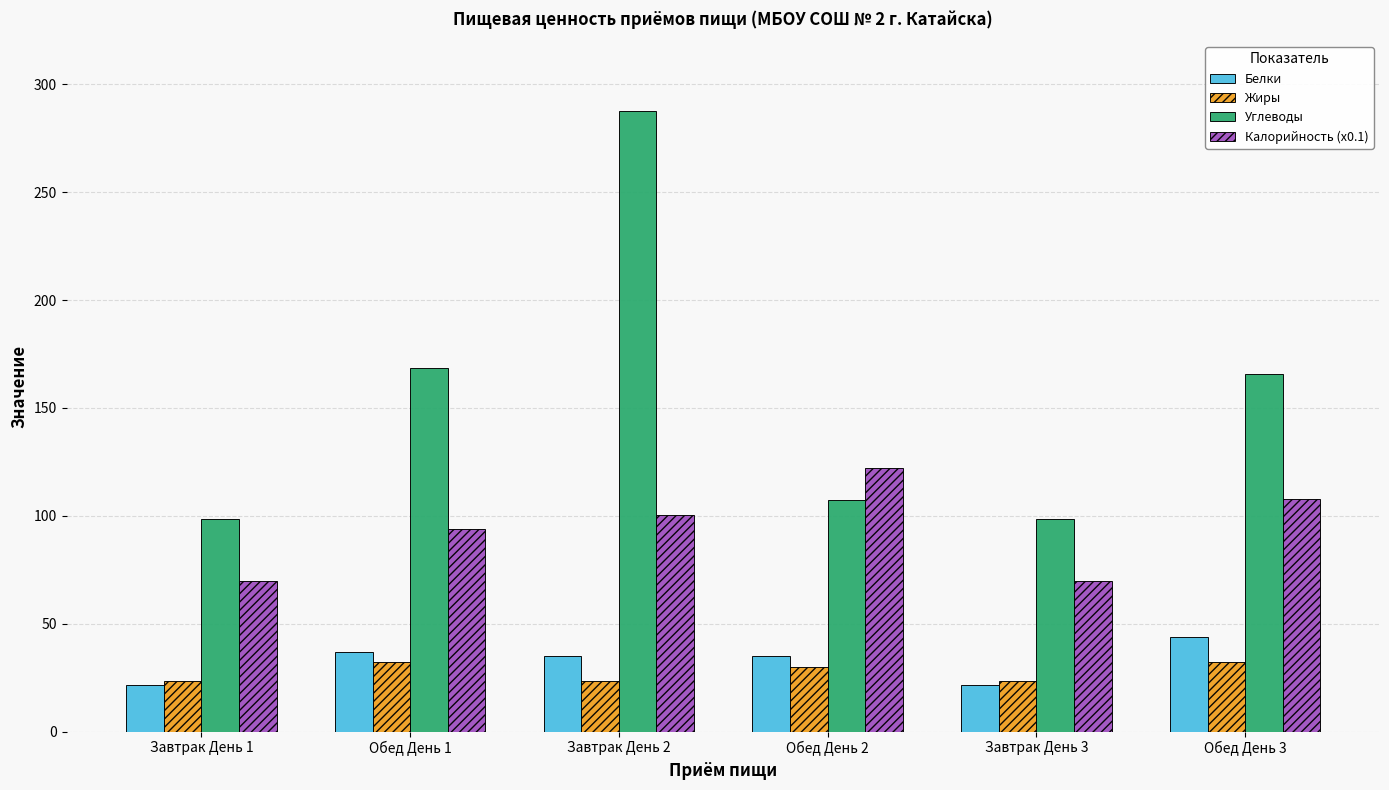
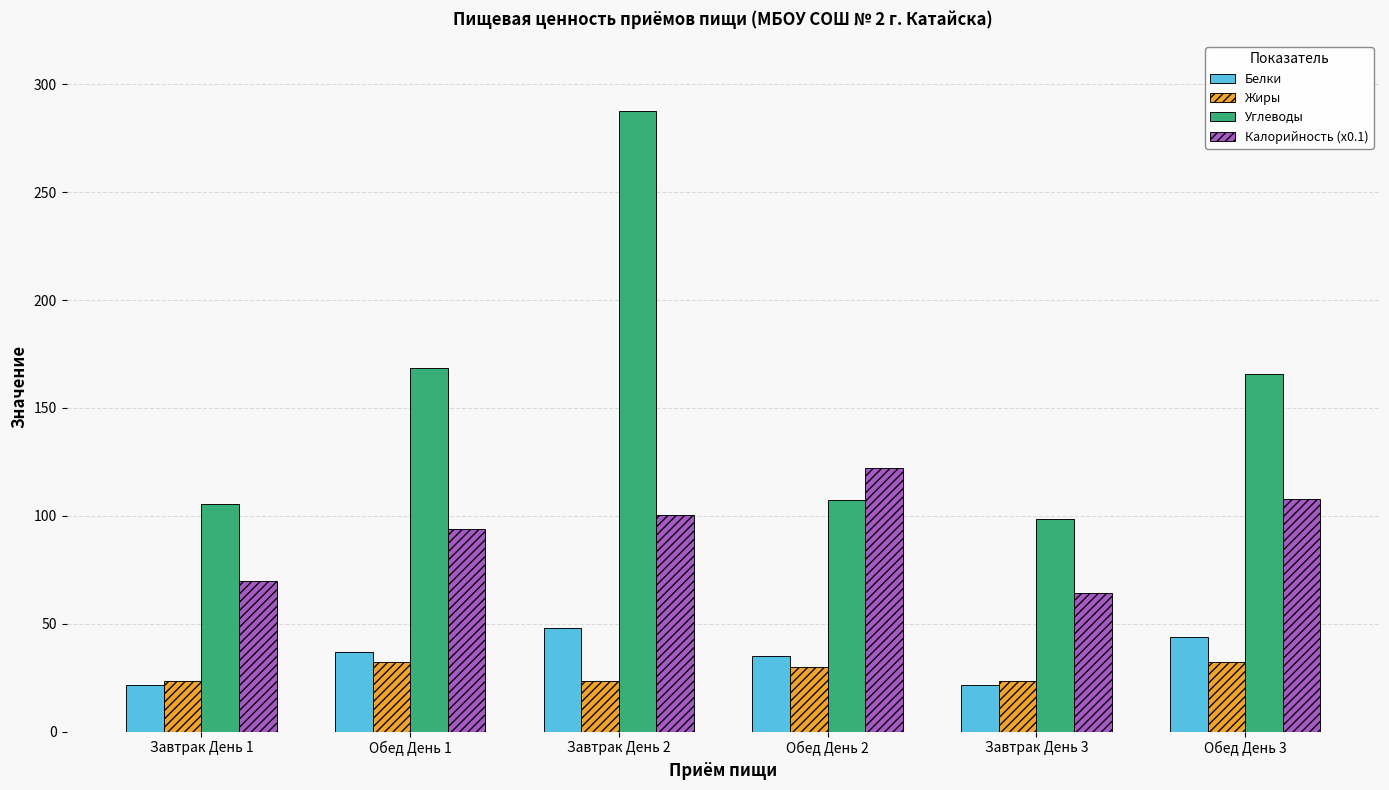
  {
    "Белки": {
      "Завтрак День 1": 22,
      "Обед День 1": 37,
-     "Завтрак День 2": 35,
+     "Завтрак День 2": 48,
      "Обед День 2": 35,
      "Завтрак День 3": 22,
      "Обед День 3": 44
    },
    "Жиры": {
      "Завтрак День 1": 23,
      "Обед День 1": 32,
      "Завтрак День 2": 24,
      "Обед День 2": 30,
      "Завтрак День 3": 23,
      "Обед День 3": 32
    },
    "Углеводы": {
-     "Завтрак День 1": 99,
+     "Завтрак День 1": 105,
      "Обед День 1": 169,
      "Завтрак День 2": 287,
      "Обед День 2": 107,
      "Завтрак День 3": 99,
      "Обед День 3": 166
    },
    "Калорийность (x0.1)": {
      "Завтрак День 1": 70,
      "Обед День 1": 94,
      "Завтрак День 2": 100,
      "Обед День 2": 122,
-     "Завтрак День 3": 70,
+     "Завтрак День 3": 64,
      "Обед День 3": 108
    }
  }
